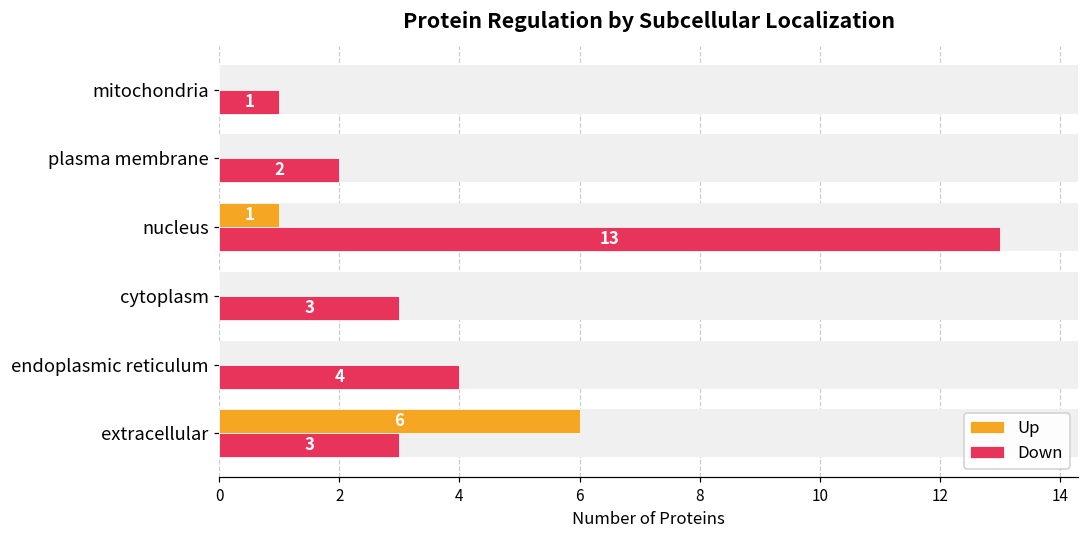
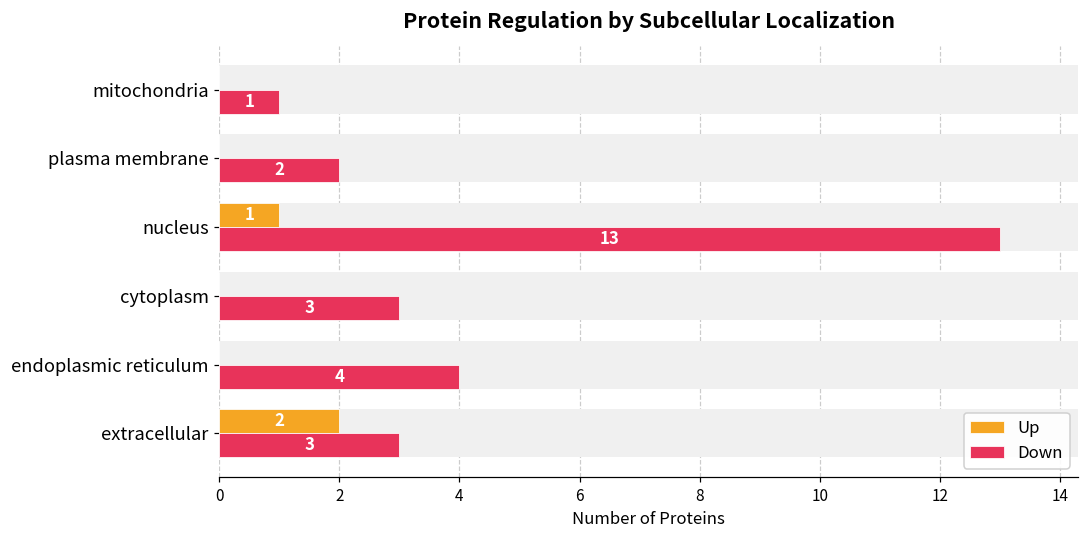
  {
    "Up": {
-     "extracellular": 6
+     "extracellular": 2
    }
  }
